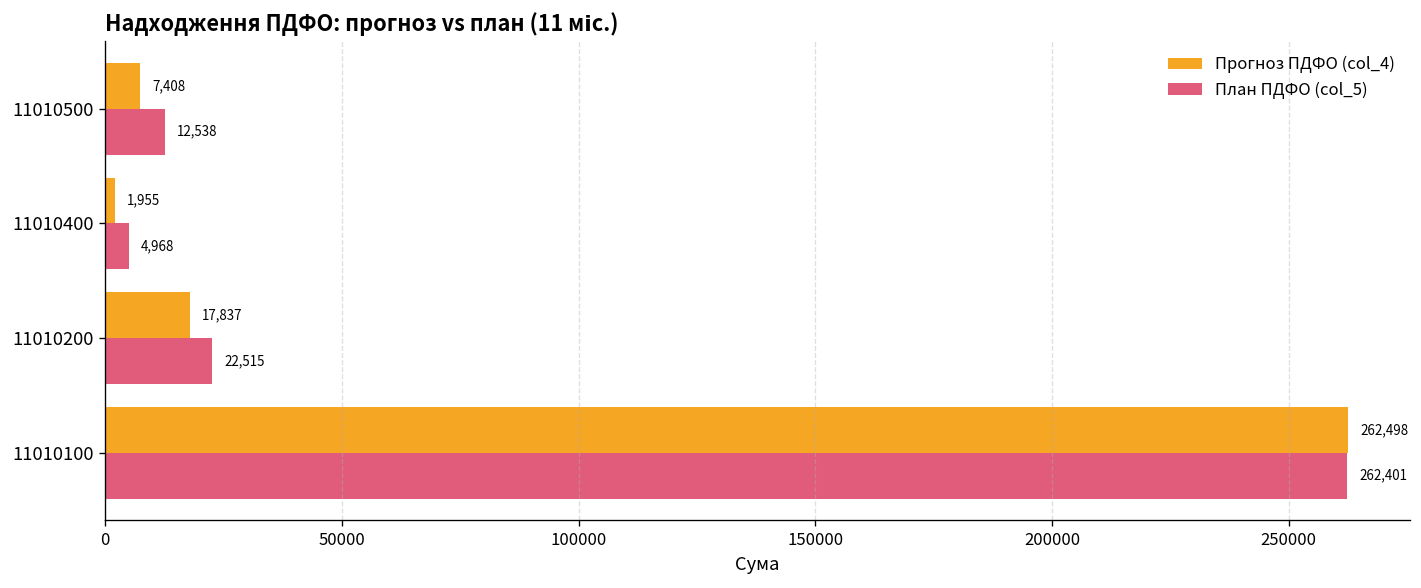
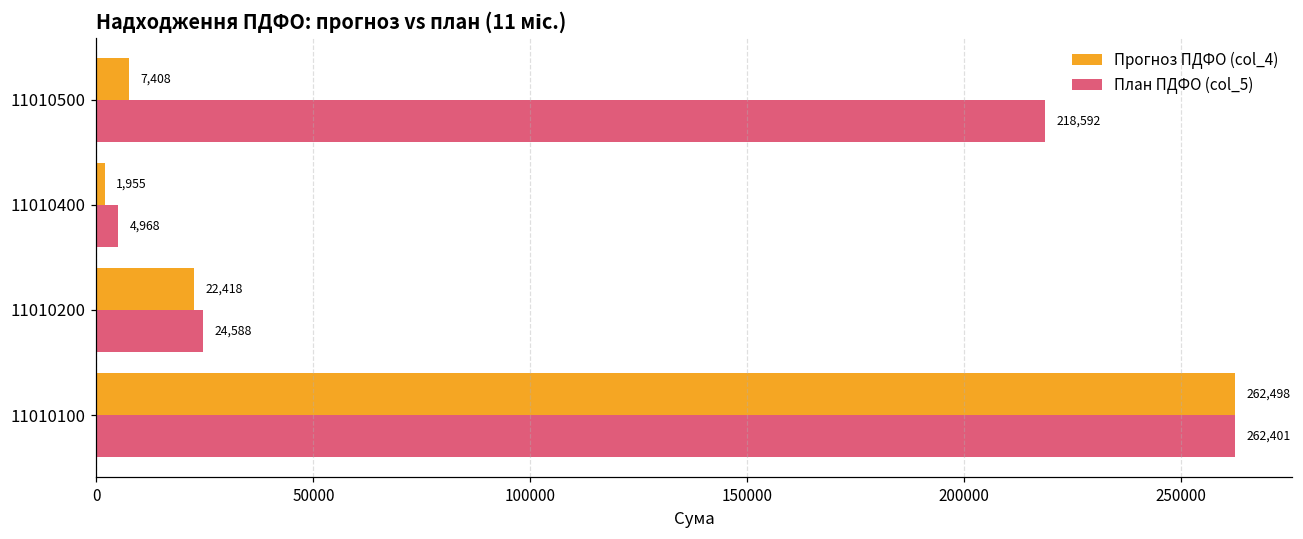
  {
    "Прогноз ПДФО (col_4)": {
      "11010500": "7,408",
      "11010400": "1,955",
-     "11010200": "17,837",
+     "11010200": "22,418",
      "11010100": "262,498"
    },
    "План ПДФО (col_5)": {
-     "11010500": "12,538",
+     "11010500": "218,592",
      "11010400": "4,968",
-     "11010200": "22,515",
+     "11010200": "24,588",
      "11010100": "262,401"
    }
  }
